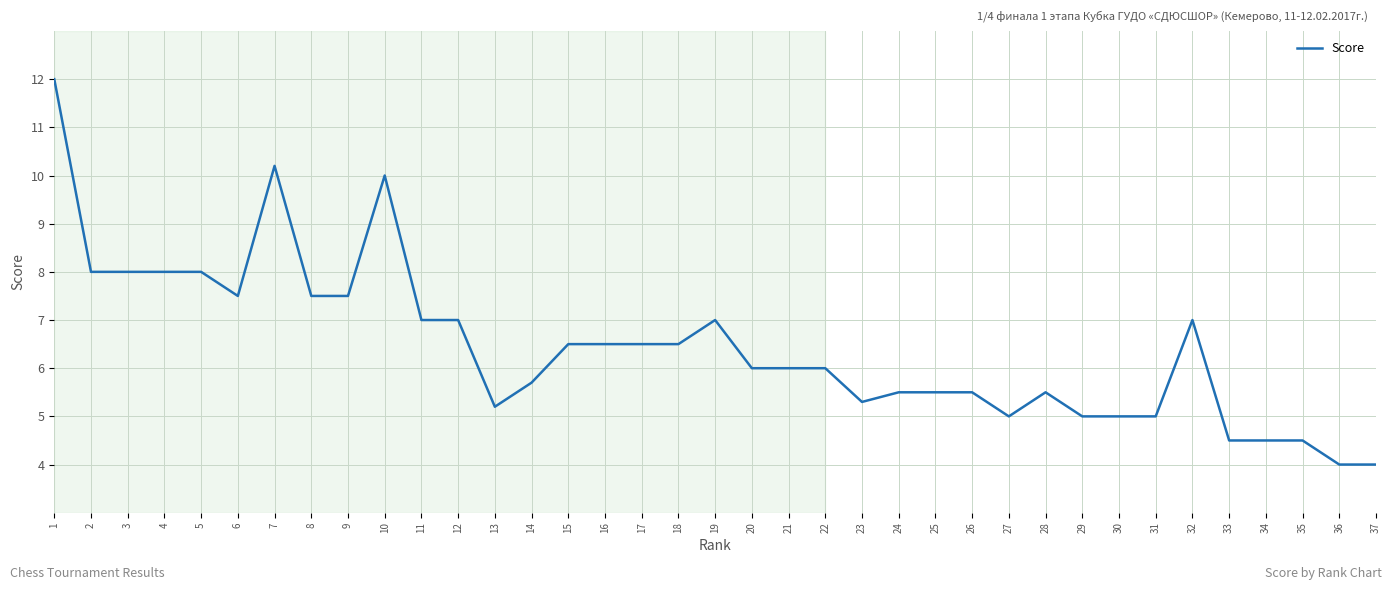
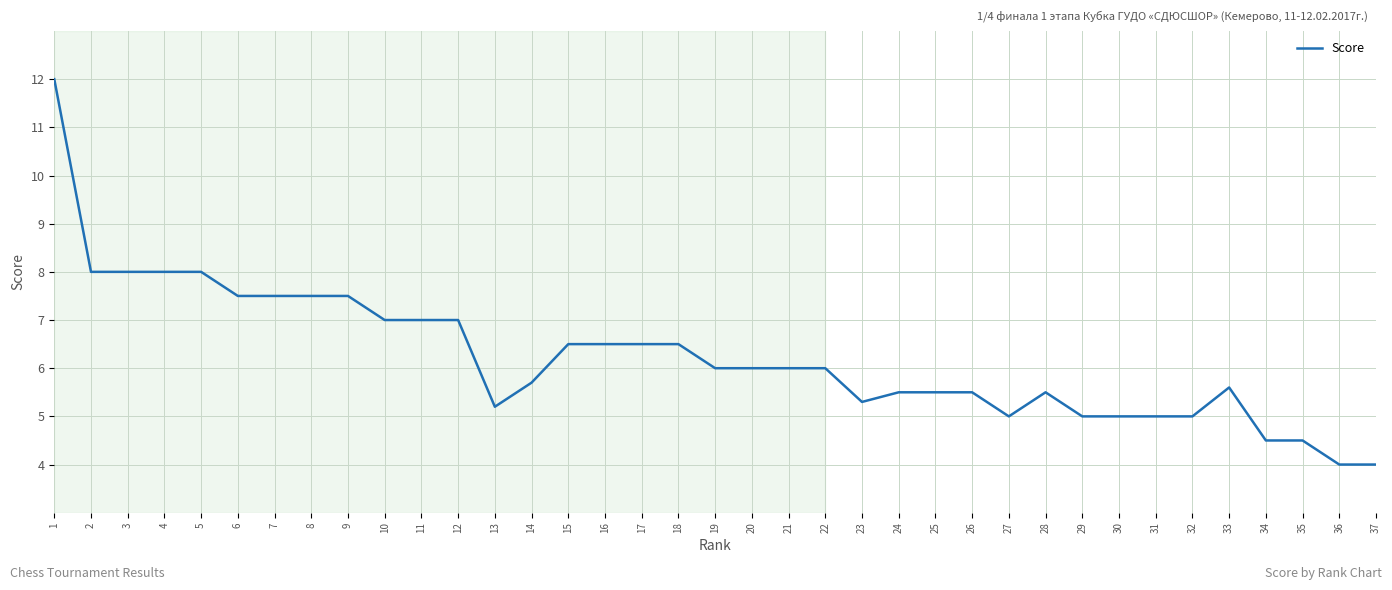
  {
    "1": 12.0,
    "2": 8.0,
    "3": 8.0,
    "4": 8.0,
    "5": 8.0,
    "6": 7.5,
-   "7": 10.2,
+   "7": 7.5,
    "8": 7.5,
    "9": 7.5,
-   "10": 10,
+   "10": 7,
    "11": 7.0,
    "12": 7.0,
    "13": 5.2,
    "14": 5.7,
    "15": 6.5,
    "16": 6.5,
    "17": 6.5,
    "18": 6.5,
-   "19": 7,
+   "19": 6,
    "20": 6.0,
    "21": 6.0,
    "22": 6.0,
    "23": 5.3,
    "24": 5.5,
    "25": 5.5,
    "26": 5.5,
    "27": 5.0,
    "28": 5.5,
    "29": 5.0,
    "30": 5.0,
    "31": 5.0,
-   "32": 7,
-   "33": 4.5,
+   "32": 5,
+   "33": 5.6,
    "34": 4.5,
    "35": 4.5,
    "36": 4.0,
    "37": 4.0
  }
